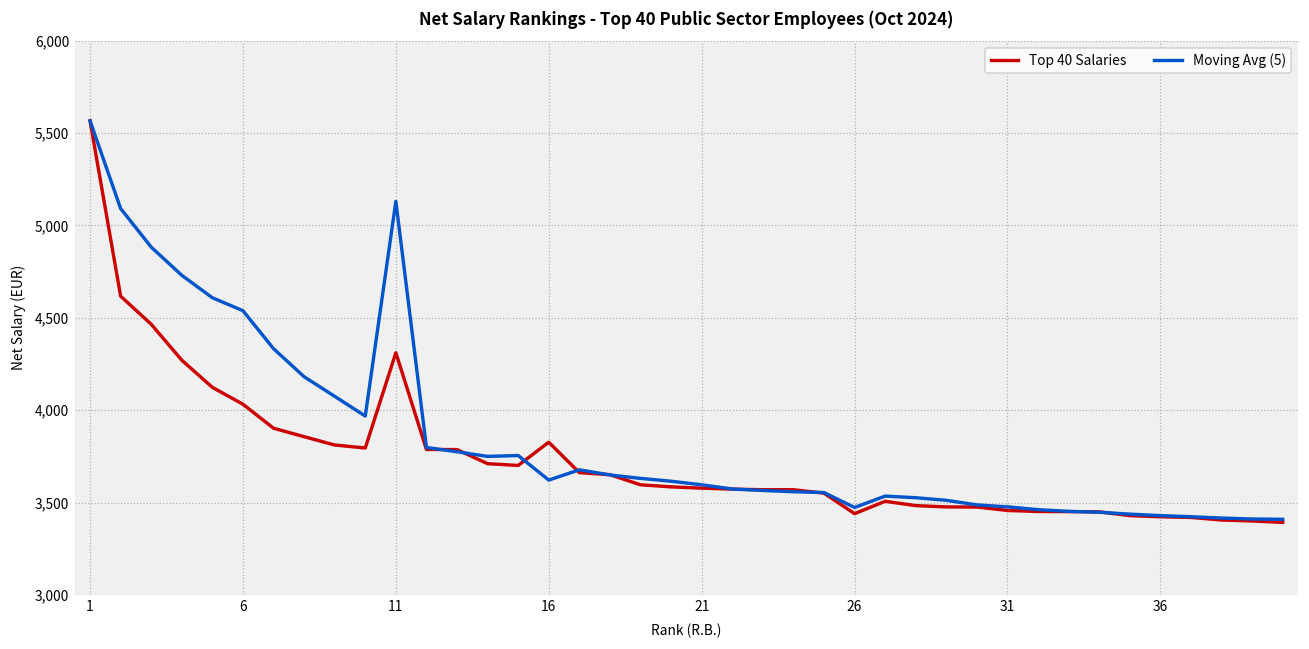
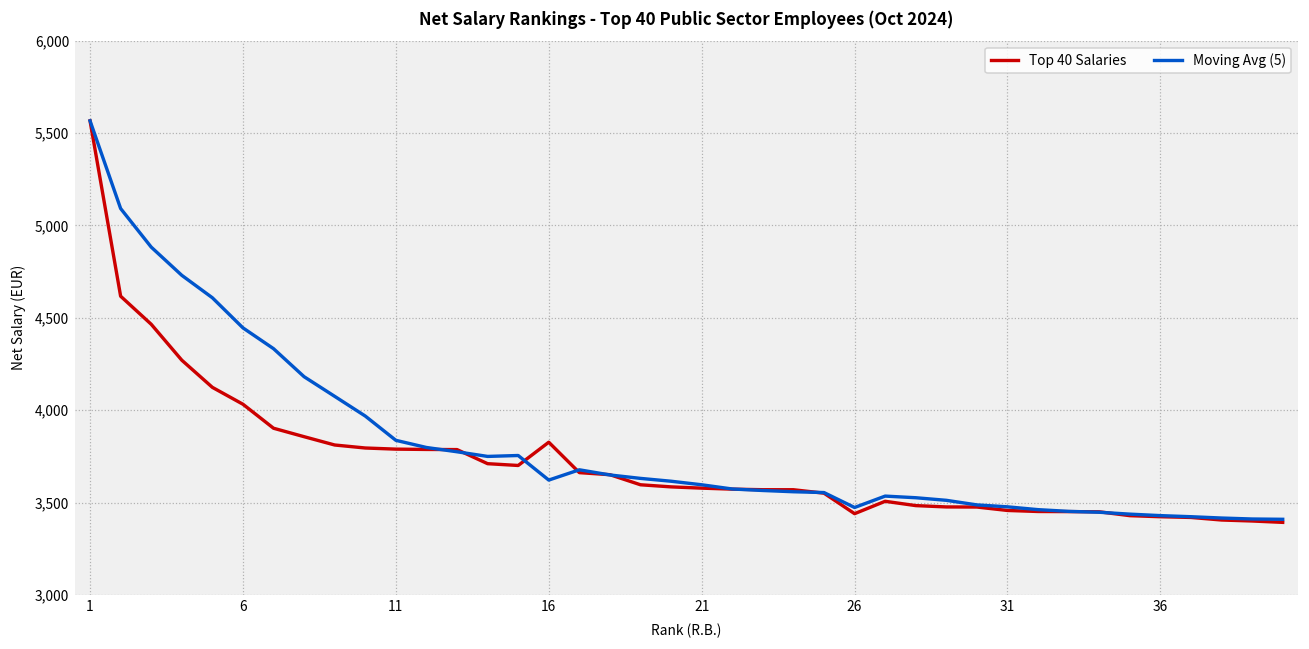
  {
    "Top 40 Salaries": {
      "6": "4,030",
-     "11": "4,310",
+     "11": "3,790",
      "16": "3,830",
      "21": "3,580",
      "26": "3,440",
      "31": "3,460"
    },
    "Moving Avg (5)": {
-     "6": "4,540",
-     "11": "5,130",
+     "6": "4,450",
+     "11": "3,840",
      "16": "3,620",
      "21": "3,600",
      "26": "3,470",
      "31": "3,480"
    }
  }
